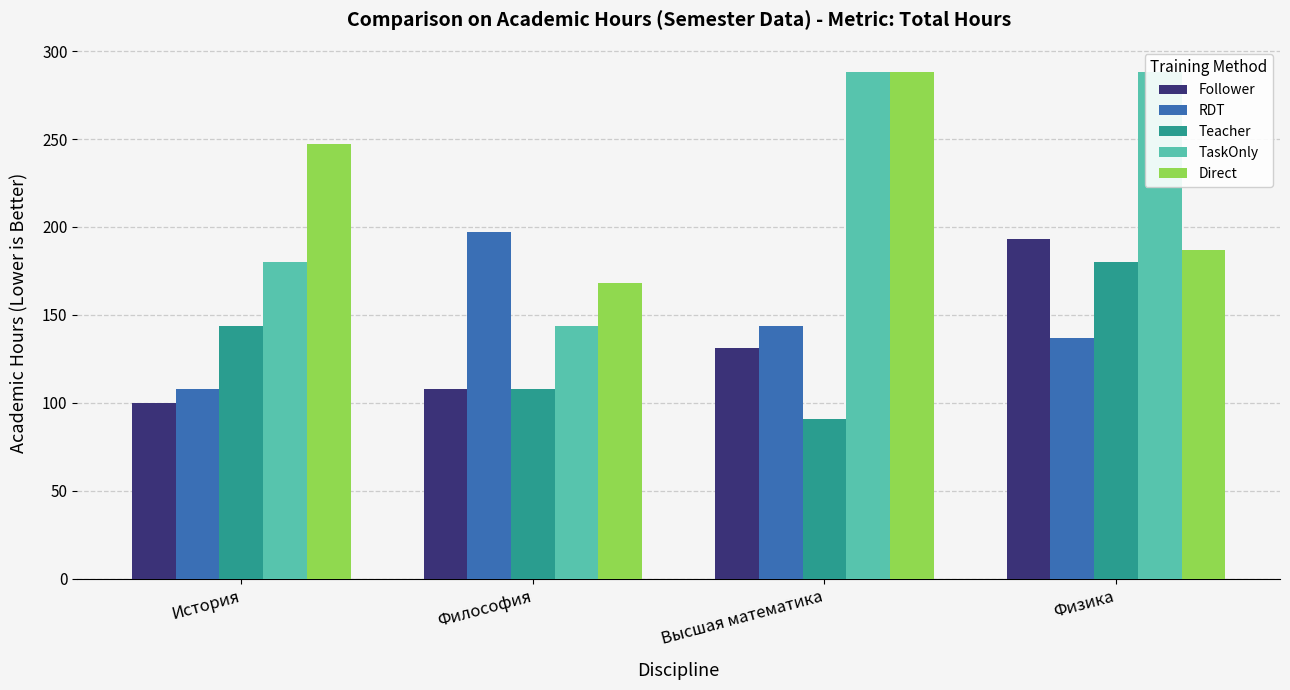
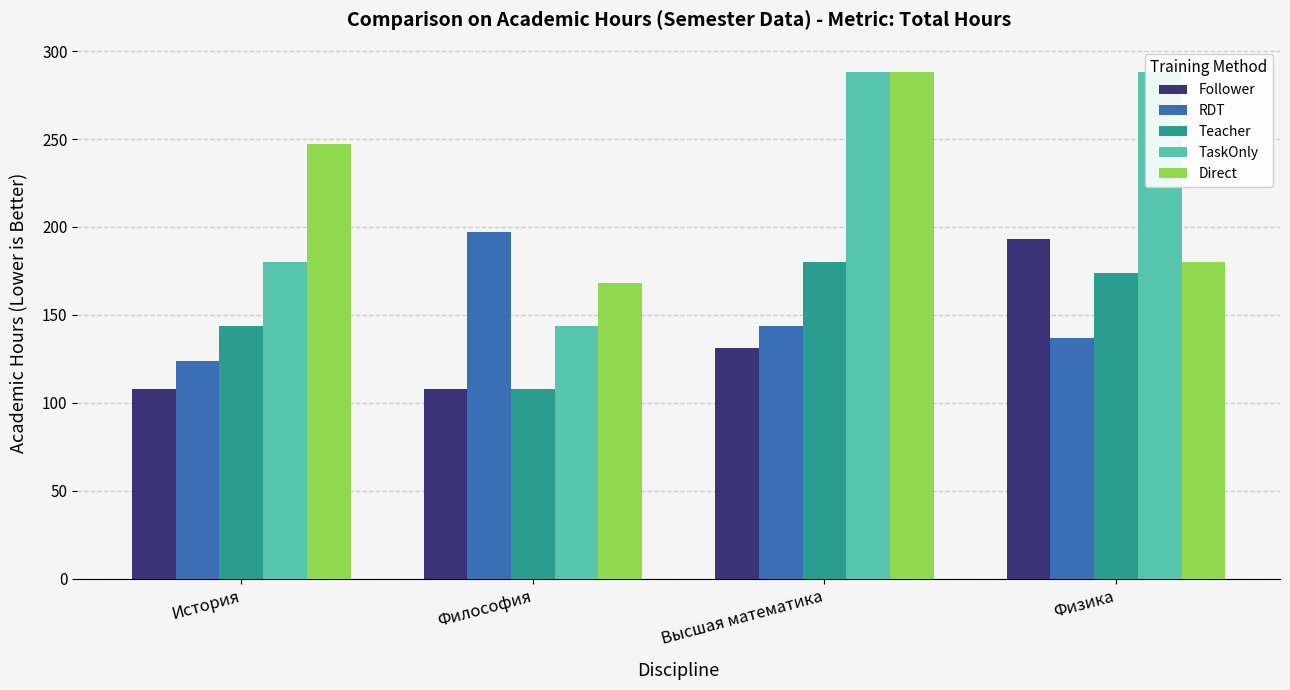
  {
    "Follower": {
-     "История": 100,
+     "История": 108,
      "Философия": 108,
      "Высшая математика": 131,
      "Физика": 193
    },
    "RDT": {
-     "История": 108,
+     "История": 124,
      "Философия": 197,
      "Высшая математика": 144,
      "Физика": 137
    },
    "Teacher": {
      "История": 144,
      "Философия": 108,
-     "Высшая математика": 91,
-     "Физика": 180
+     "Высшая математика": 180,
+     "Физика": 174
    },
    "TaskOnly": {
      "История": 180,
      "Философия": 144,
      "Высшая математика": 288
    },
    "Direct": {
      "История": 247,
      "Философия": 168,
      "Высшая математика": 288,
-     "Физика": 187
+     "Физика": 180
    }
  }
